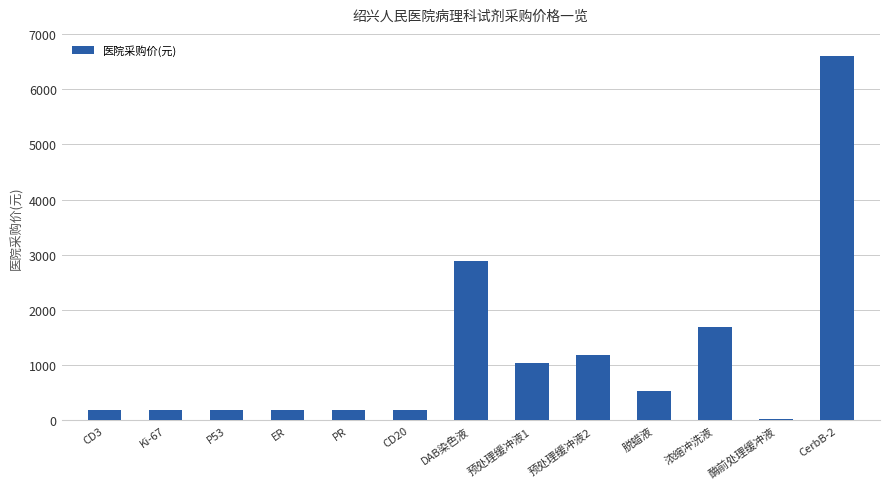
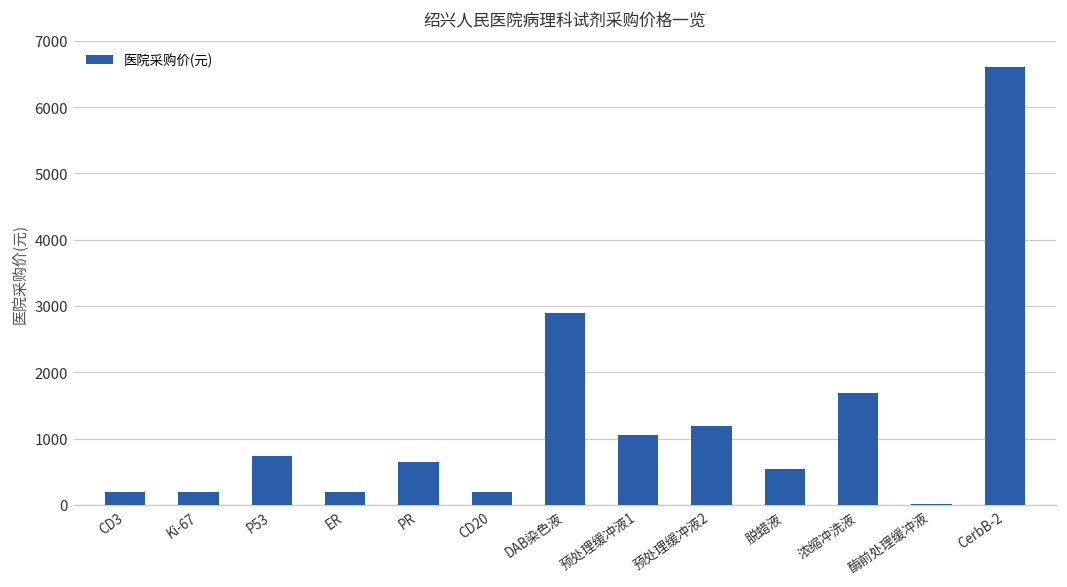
  {
    "CD3": 200,
    "Ki-67": 200,
-   "P53": 200,
+   "P53": 700,
    "ER": 200,
-   "PR": 200,
+   "PR": 700,
    "CD20": 200,
    "DAB染色液": 2900,
    "预处理缓冲液1": 1000,
    "预处理缓冲液2": 1200,
    "脱蜡液": 500,
    "浓缩冲洗液": 1700,
    "CerbB-2": 6600
  }
